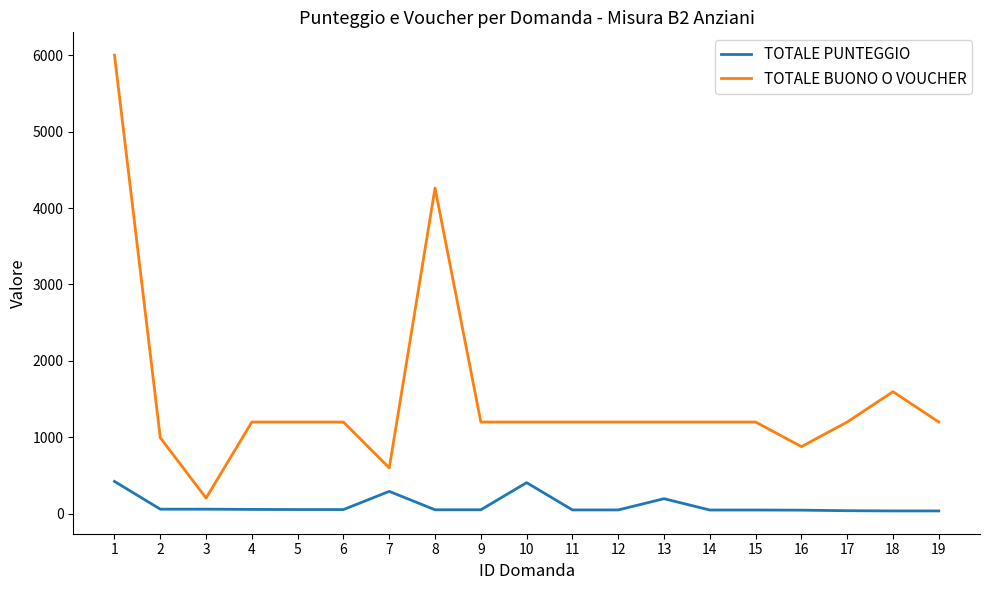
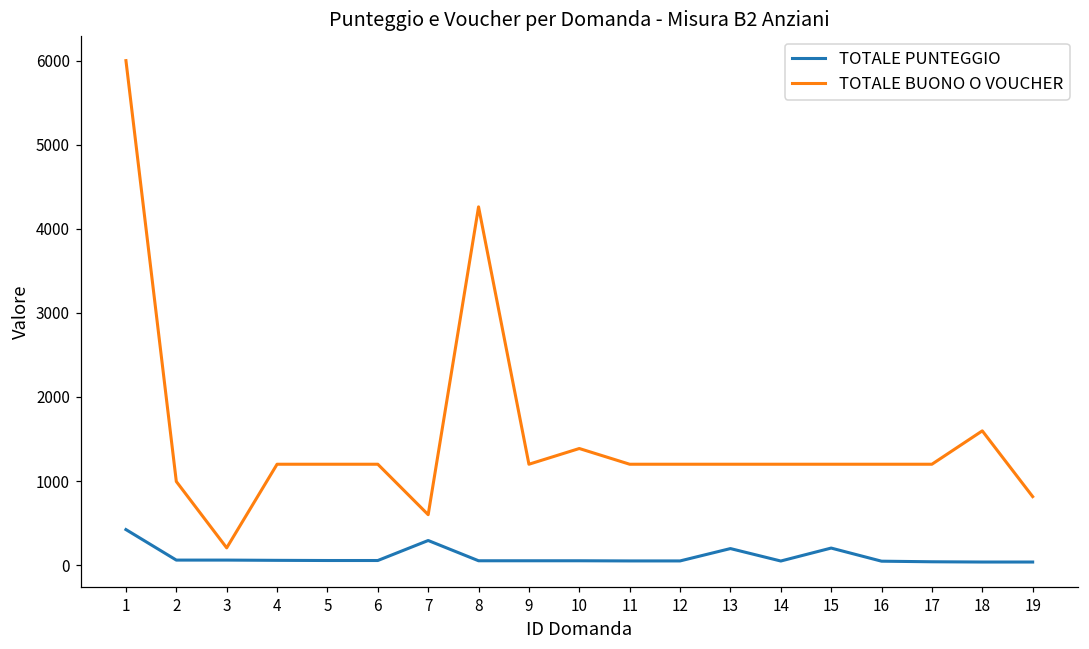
  {
    "TOTALE PUNTEGGIO": {
      "1": 400,
      "2": 100,
      "3": 100,
      "4": 100,
      "5": 100,
      "6": 100,
      "7": 300,
      "8": 100,
      "9": 100,
-     "10": 400,
+     "10": 100,
      "11": 100,
      "12": 100,
      "13": 200,
      "14": 0,
-     "15": 0,
+     "15": 200,
      "16": 0,
      "17": 0,
      "18": 0,
      "19": 0
    },
    "TOTALE BUONO O VOUCHER": {
      "1": 6000,
      "2": 1000,
      "3": 200,
      "4": 1200,
      "5": 1200,
      "6": 1200,
      "7": 600,
      "8": 4300,
      "9": 1200,
-     "10": 1200,
+     "10": 1400,
      "11": 1200,
      "12": 1200,
      "13": 1200,
      "14": 1200,
      "15": 1200,
-     "16": 900,
+     "16": 1200,
      "17": 1200,
      "18": 1600,
-     "19": 1200
+     "19": 800
    }
  }
